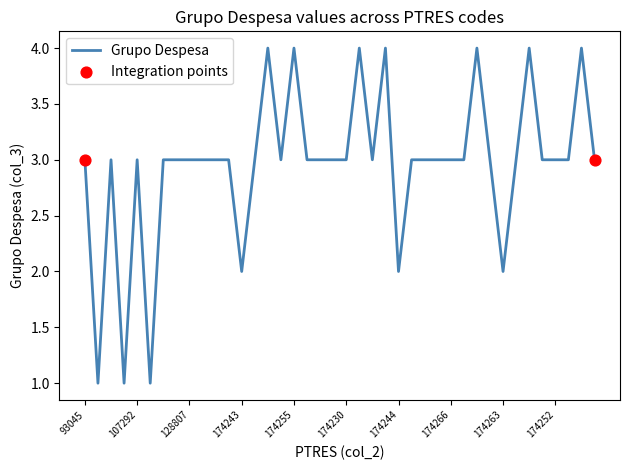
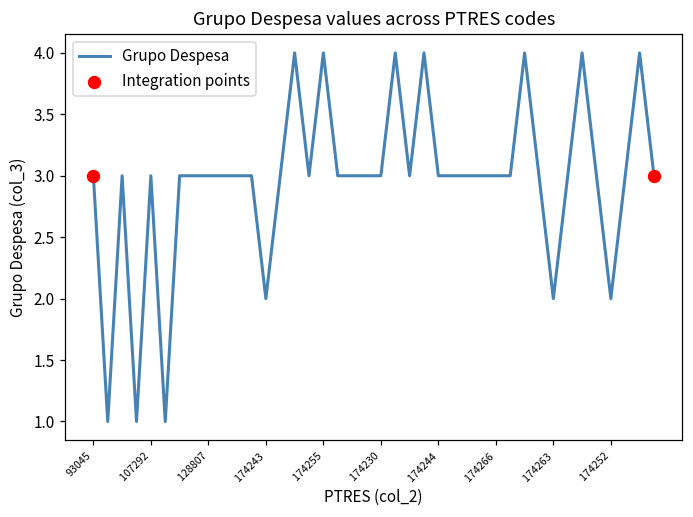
  {
    "Grupo Despesa": {
      "128807": 3,
      "174243": 2,
-     "174244": 2,
+     "174244": 3,
      "174266": 3,
      "174263": 2,
-     "174252": 3
+     "174252": 2
    }
  }
